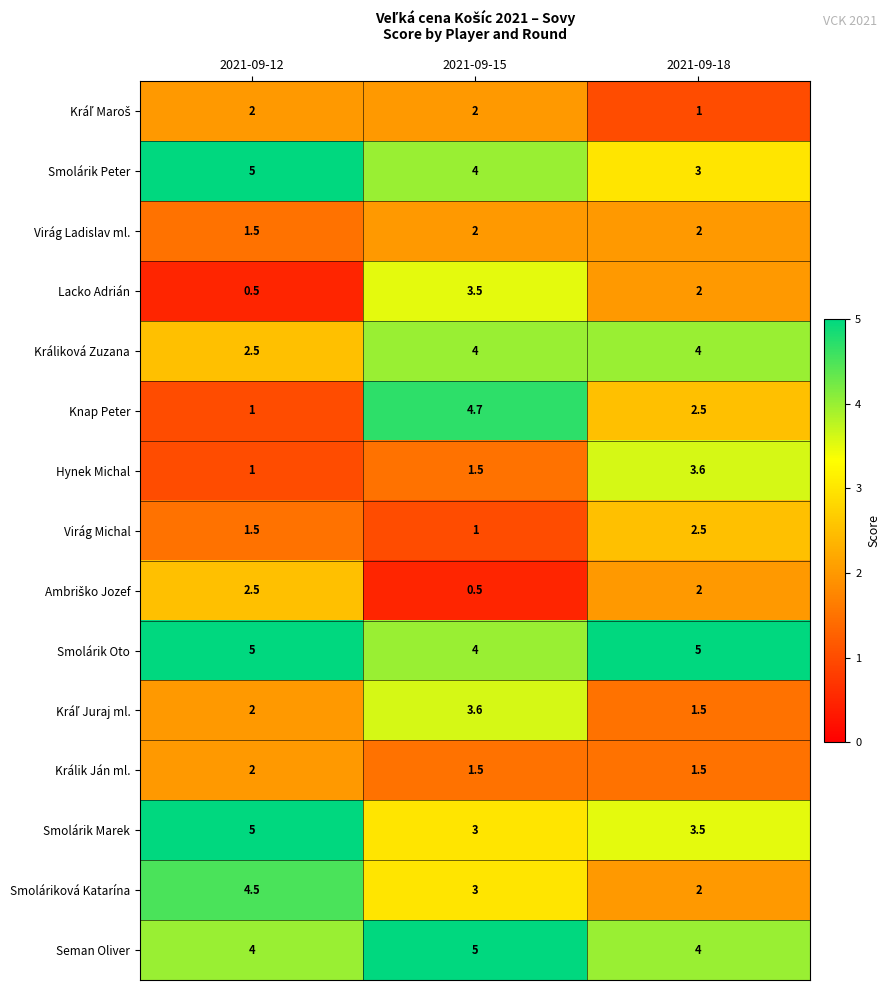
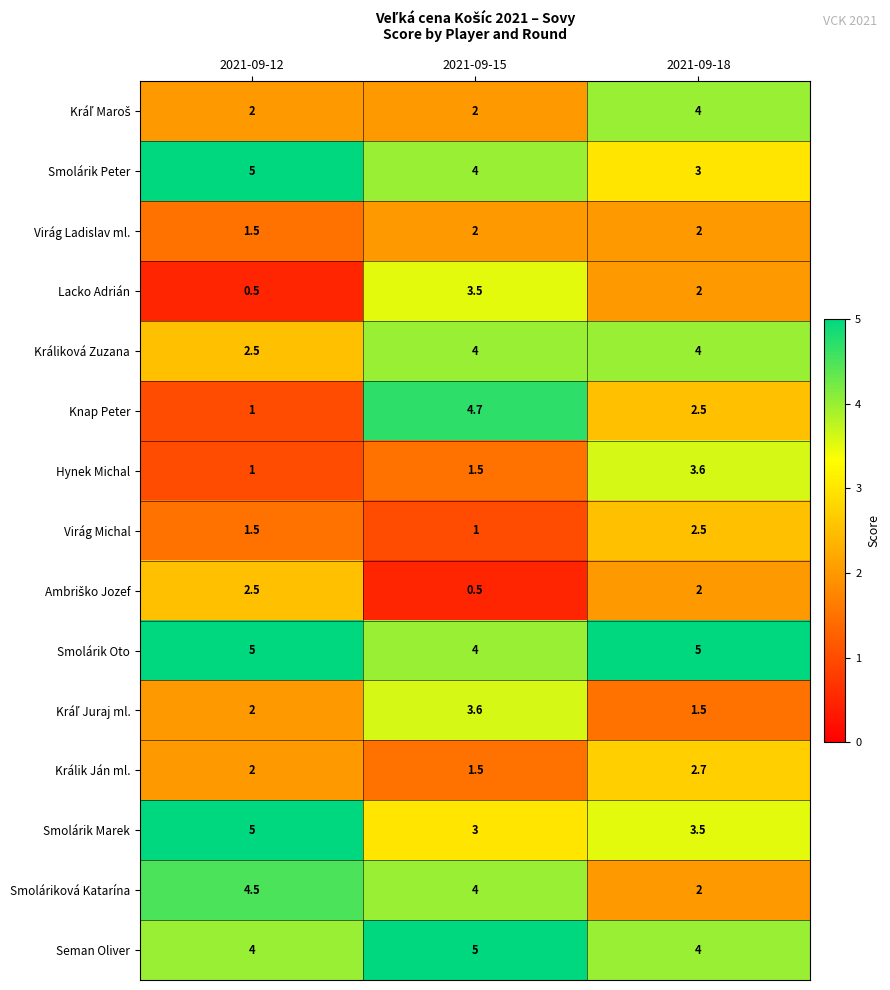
  {
    "Kráľ Maroš": {
      "2021-09-12": 2,
      "2021-09-15": 2,
-     "2021-09-18": 1
+     "2021-09-18": 4
    },
    "Smolárik Peter": {
      "2021-09-12": 5,
      "2021-09-15": 4,
      "2021-09-18": 3
    },
    "Virág Ladislav ml.": {
      "2021-09-12": 1.5,
      "2021-09-15": 2,
      "2021-09-18": 2
    },
    "Lacko Adrián": {
      "2021-09-12": 0.5,
      "2021-09-15": 3.5,
      "2021-09-18": 2
    },
    "Králiková Zuzana": {
      "2021-09-12": 2.5,
      "2021-09-15": 4,
      "2021-09-18": 4
    },
    "Knap Peter": {
      "2021-09-12": 1,
      "2021-09-15": 4.7,
      "2021-09-18": 2.5
    },
    "Hynek Michal": {
      "2021-09-12": 1,
      "2021-09-15": 1.5,
      "2021-09-18": 3.6
    },
    "Virág Michal": {
      "2021-09-12": 1.5,
      "2021-09-15": 1,
      "2021-09-18": 2.5
    },
    "Ambriško Jozef": {
      "2021-09-12": 2.5,
      "2021-09-15": 0.5,
      "2021-09-18": 2
    },
    "Smolárik Oto": {
      "2021-09-12": 5,
      "2021-09-15": 4,
      "2021-09-18": 5
    },
    "Kráľ Juraj ml.": {
      "2021-09-12": 2,
      "2021-09-15": 3.6,
      "2021-09-18": 1.5
    },
    "Králik Ján ml.": {
      "2021-09-12": 2,
      "2021-09-15": 1.5,
-     "2021-09-18": 1.5
+     "2021-09-18": 2.7
    },
    "Smolárik Marek": {
      "2021-09-12": 5,
      "2021-09-15": 3,
      "2021-09-18": 3.5
    },
    "Smoláriková Katarína": {
      "2021-09-12": 4.5,
-     "2021-09-15": 3,
+     "2021-09-15": 4,
      "2021-09-18": 2
    },
    "Seman Oliver": {
      "2021-09-12": 4,
      "2021-09-15": 5,
      "2021-09-18": 4
    }
  }
